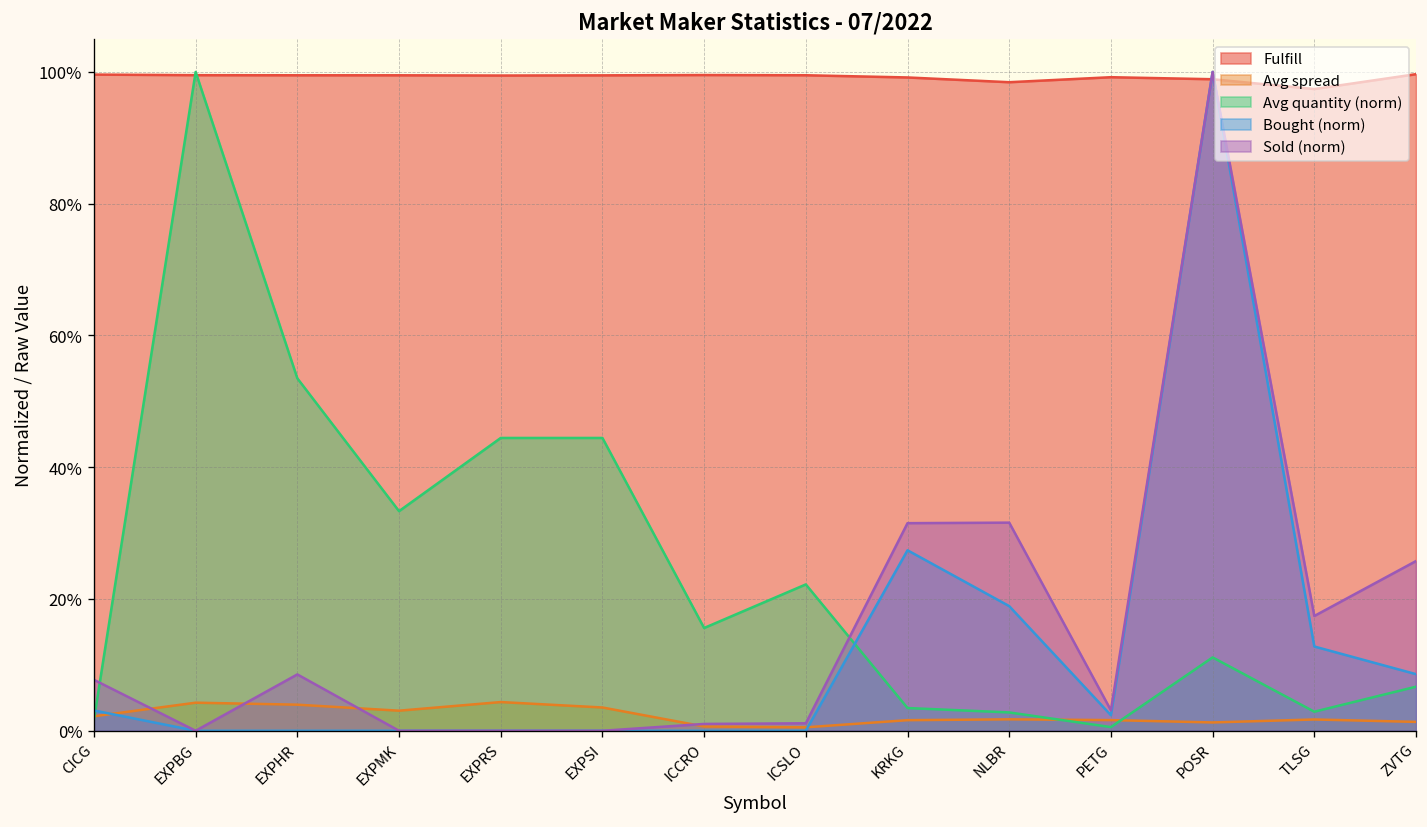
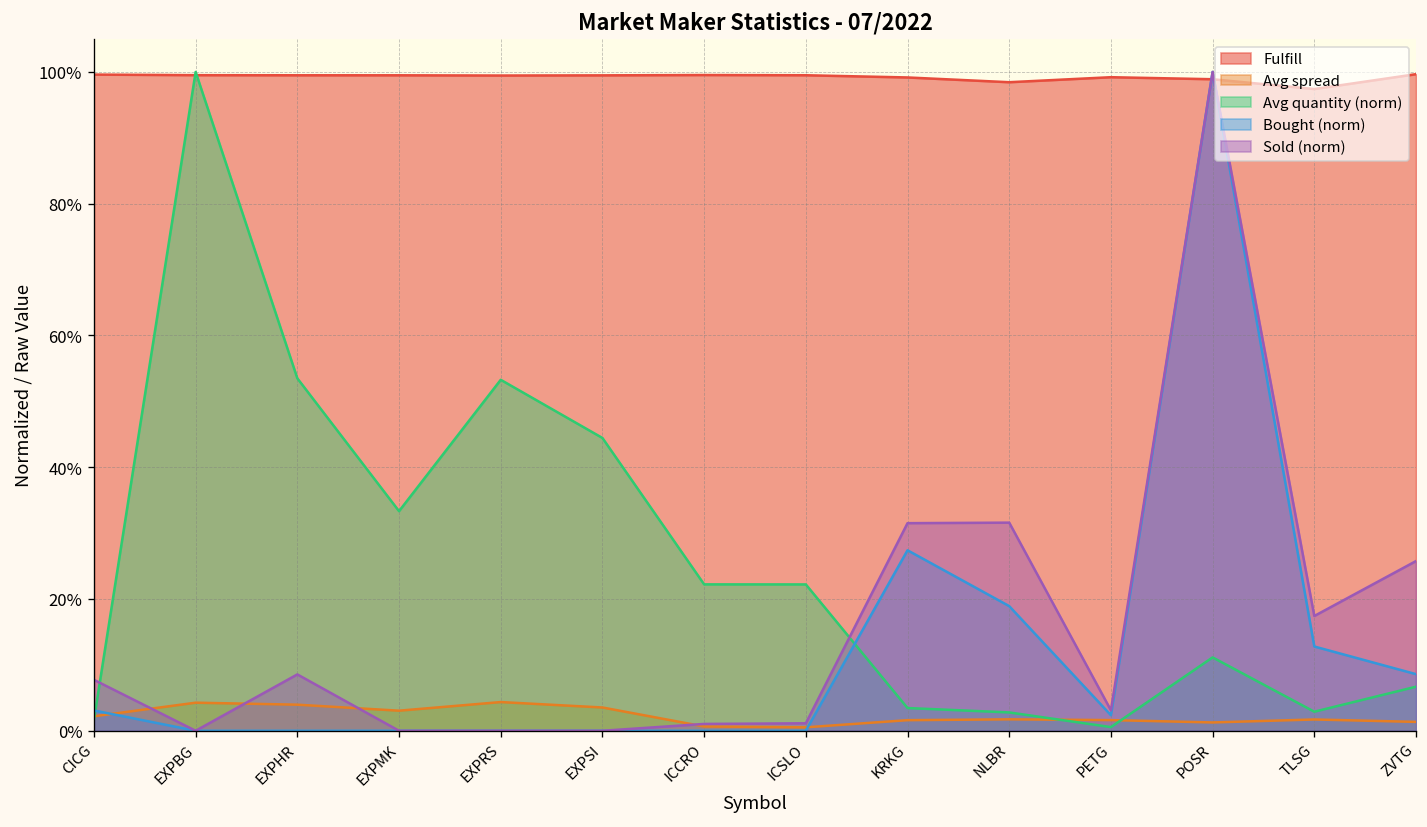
  {
    "Avg quantity (norm)": {
      "CICG": "2%",
      "EXPBG": "100%",
      "EXPHR": "53%",
      "EXPMK": "33%",
-     "EXPRS": "44%",
+     "EXPRS": "53%",
      "EXPSI": "44%",
-     "ICCRO": "16%",
+     "ICCRO": "22%",
      "ICSLO": "22%",
      "KRKG": "3%",
      "NLBR": "3%",
      "PETG": "1%",
      "POSR": "11%",
      "TLSG": "3%",
      "ZVTG": "7%"
    },
    "Bought (norm)": {
      "CICG": "3%",
      "EXPHR": "0%",
      "ICCRO": "0%",
      "ICSLO": "0%",
      "KRKG": "27%",
      "NLBR": "19%",
      "PETG": "2%",
      "TLSG": "13%",
      "ZVTG": "9%"
    },
    "Sold (norm)": {
      "CICG": "8%",
      "EXPHR": "9%",
      "ICSLO": "1%",
      "KRKG": "32%",
      "NLBR": "32%",
      "PETG": "3%",
      "TLSG": "17%",
      "ZVTG": "26%"
    }
  }
